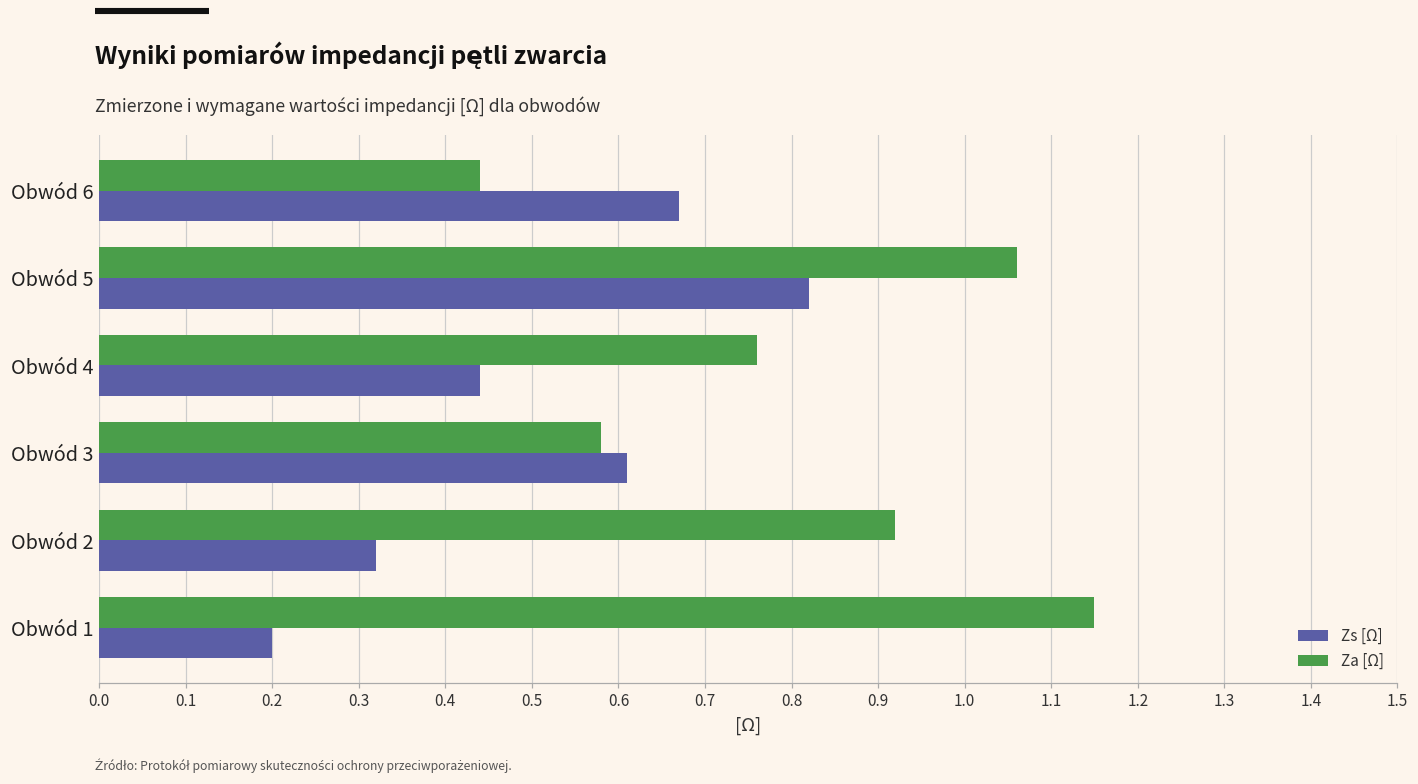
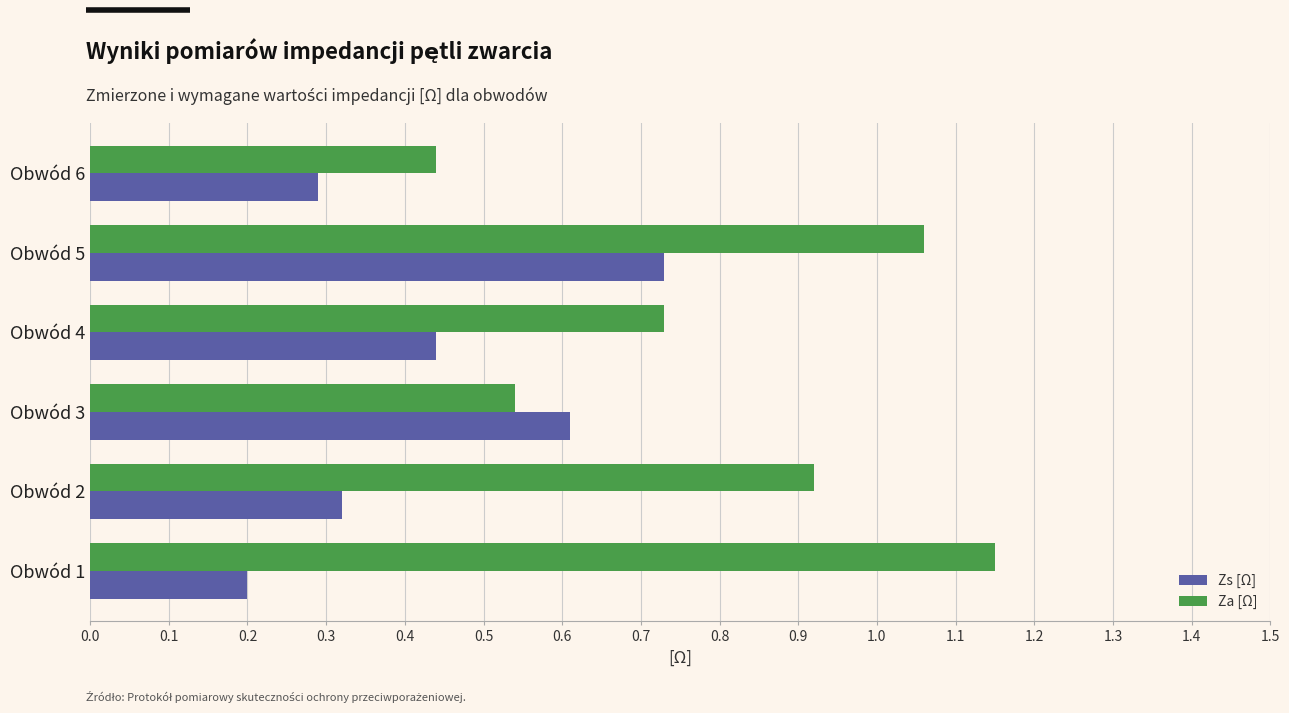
  {
    "Zs [Ω]": {
-     "Obwód 6": 0.67,
-     "Obwód 5": 0.82,
+     "Obwód 6": 0.29,
+     "Obwód 5": 0.73,
      "Obwód 4": 0.44,
      "Obwód 3": 0.61,
      "Obwód 2": 0.32,
      "Obwód 1": 0.20
    },
    "Za [Ω]": {
      "Obwód 6": 0.44,
      "Obwód 5": 1.06,
-     "Obwód 4": 0.76,
-     "Obwód 3": 0.58,
+     "Obwód 4": 0.73,
+     "Obwód 3": 0.54,
      "Obwód 2": 0.92,
      "Obwód 1": 1.15
    }
  }
